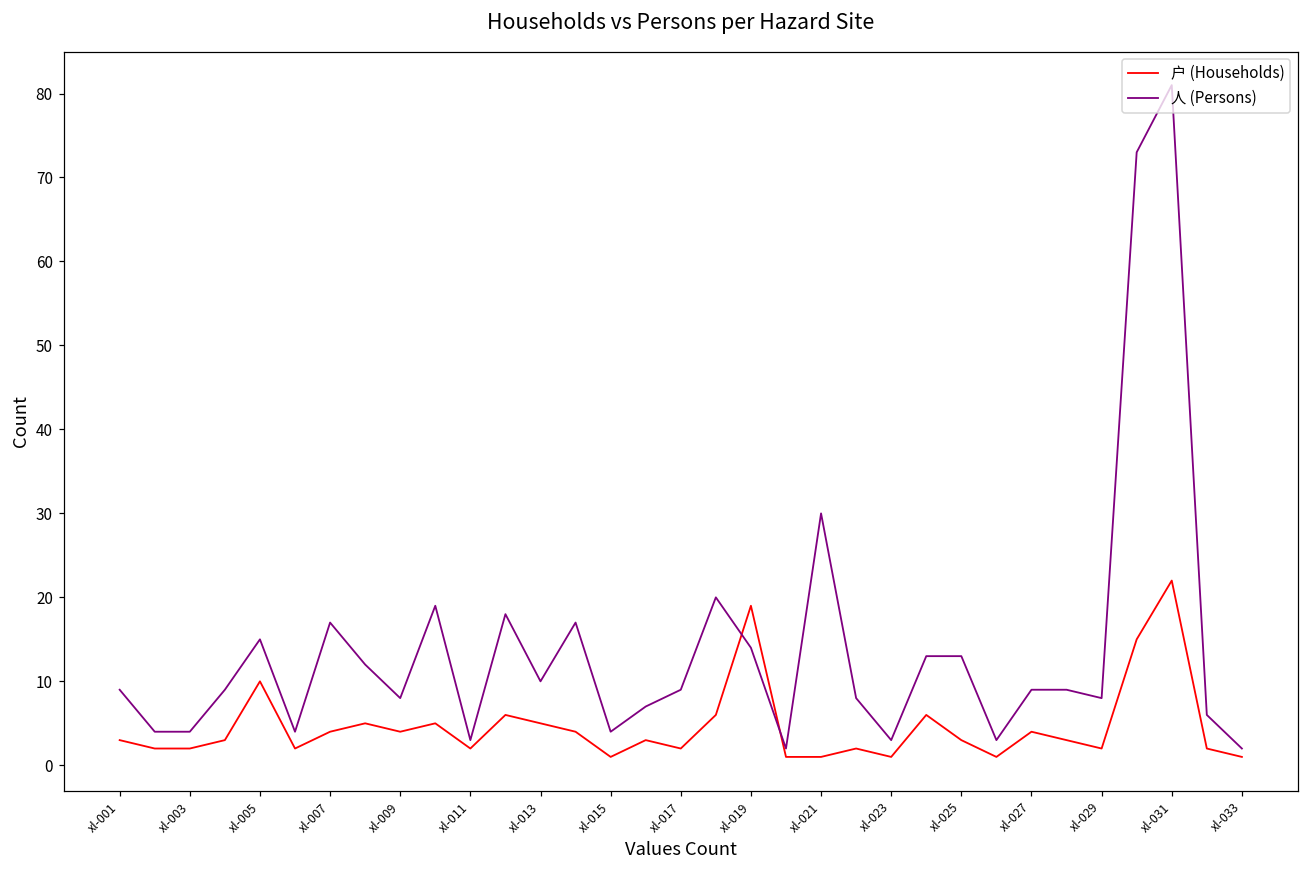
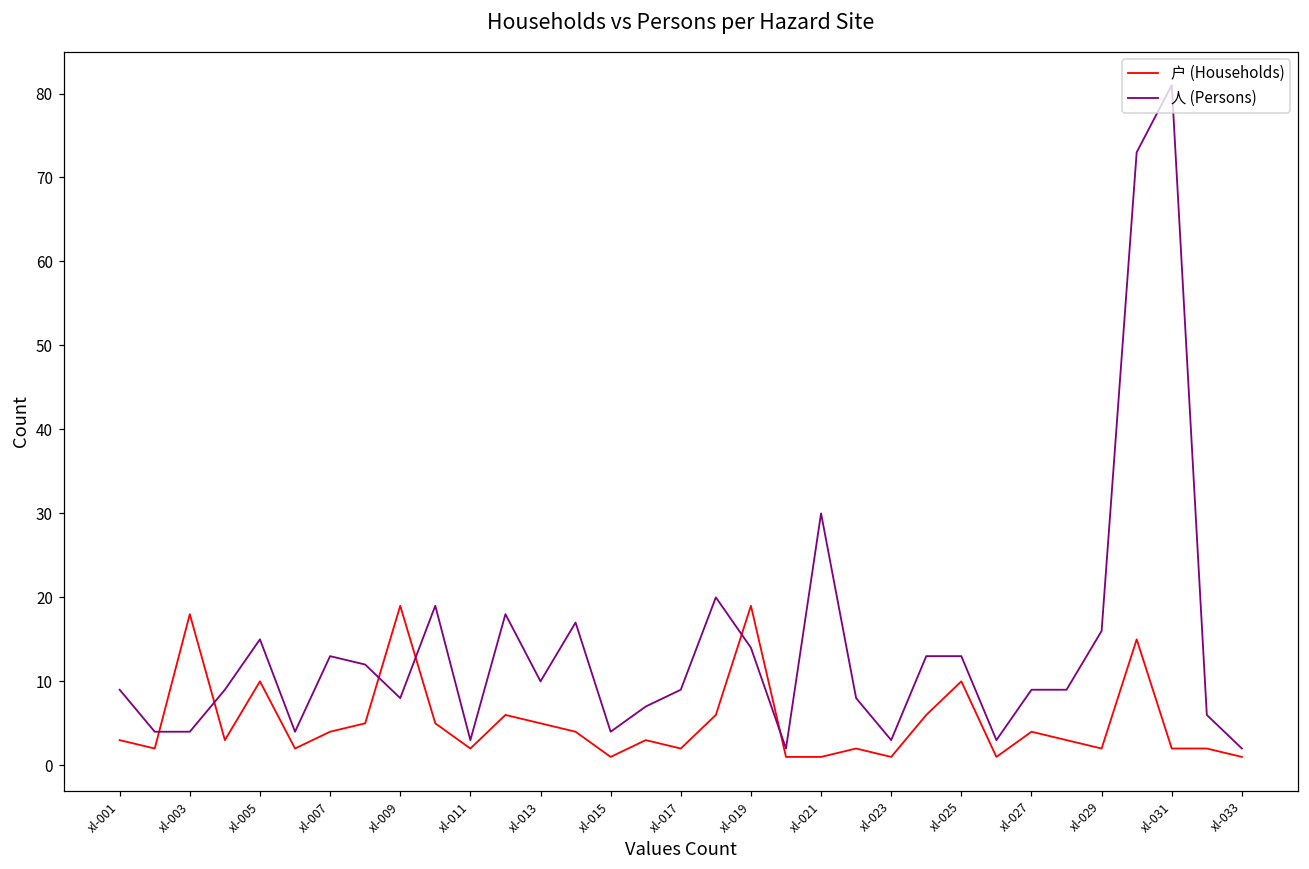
  {
    "户 (Households)": {
      "xl-001": 3,
-     "xl-003": 2,
+     "xl-003": 18,
      "xl-005": 10,
      "xl-007": 4,
-     "xl-009": 4,
+     "xl-009": 19,
      "xl-011": 2,
      "xl-013": 5,
      "xl-015": 1,
      "xl-017": 2,
      "xl-019": 19,
      "xl-021": 1,
      "xl-023": 1,
-     "xl-025": 3,
+     "xl-025": 10,
      "xl-027": 4,
      "xl-029": 2,
-     "xl-031": 22,
+     "xl-031": 2,
      "xl-033": 1
    },
    "人 (Persons)": {
      "xl-001": 9,
      "xl-003": 4,
      "xl-005": 15,
-     "xl-007": 17,
+     "xl-007": 13,
      "xl-009": 8,
      "xl-011": 3,
      "xl-013": 10,
      "xl-015": 4,
      "xl-017": 9,
      "xl-019": 14,
      "xl-021": 30,
      "xl-023": 3,
      "xl-025": 13,
      "xl-027": 9,
-     "xl-029": 8,
+     "xl-029": 16,
      "xl-033": 2
    }
  }
